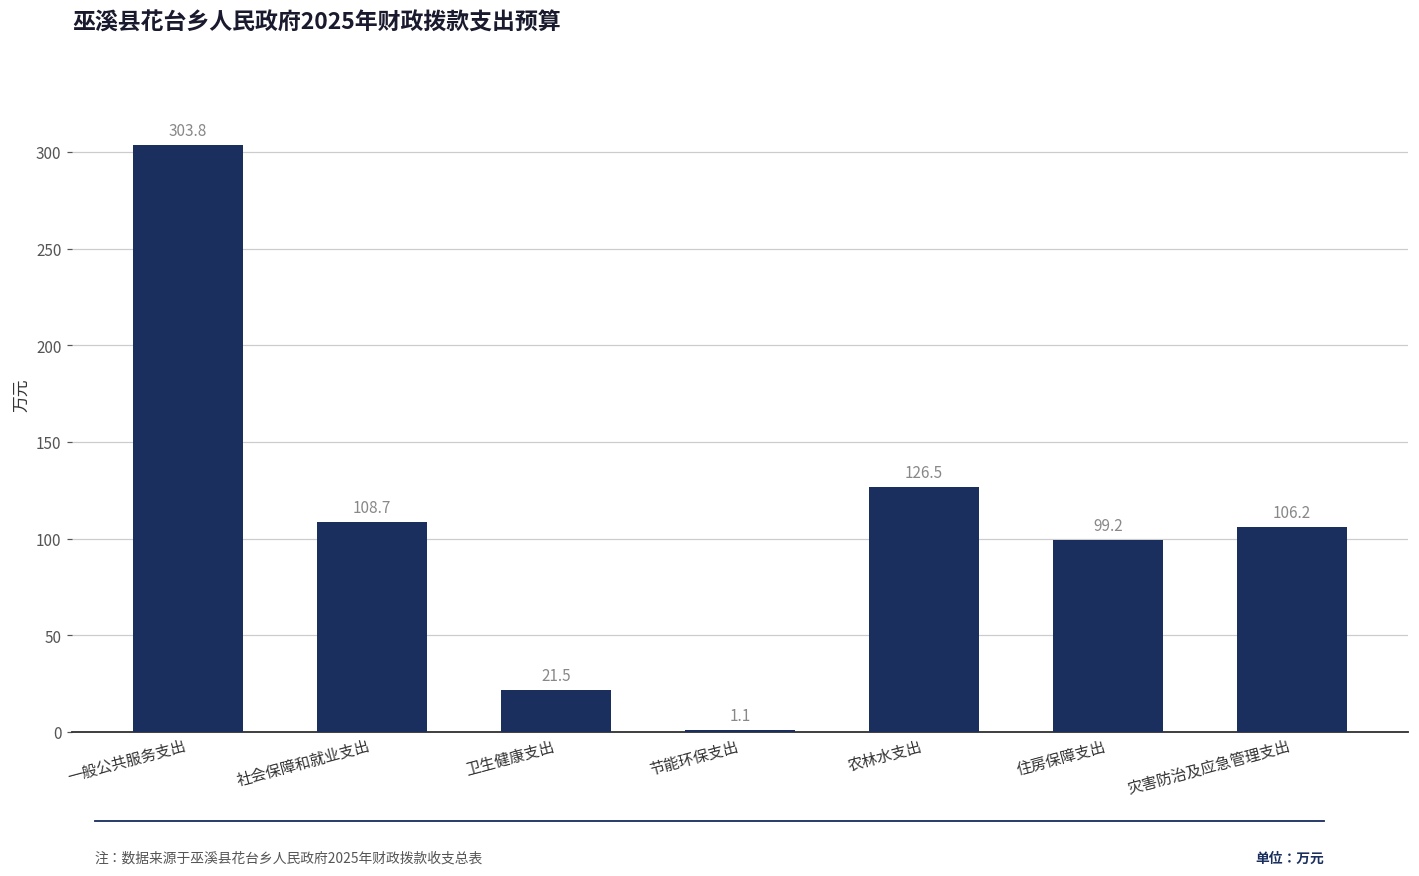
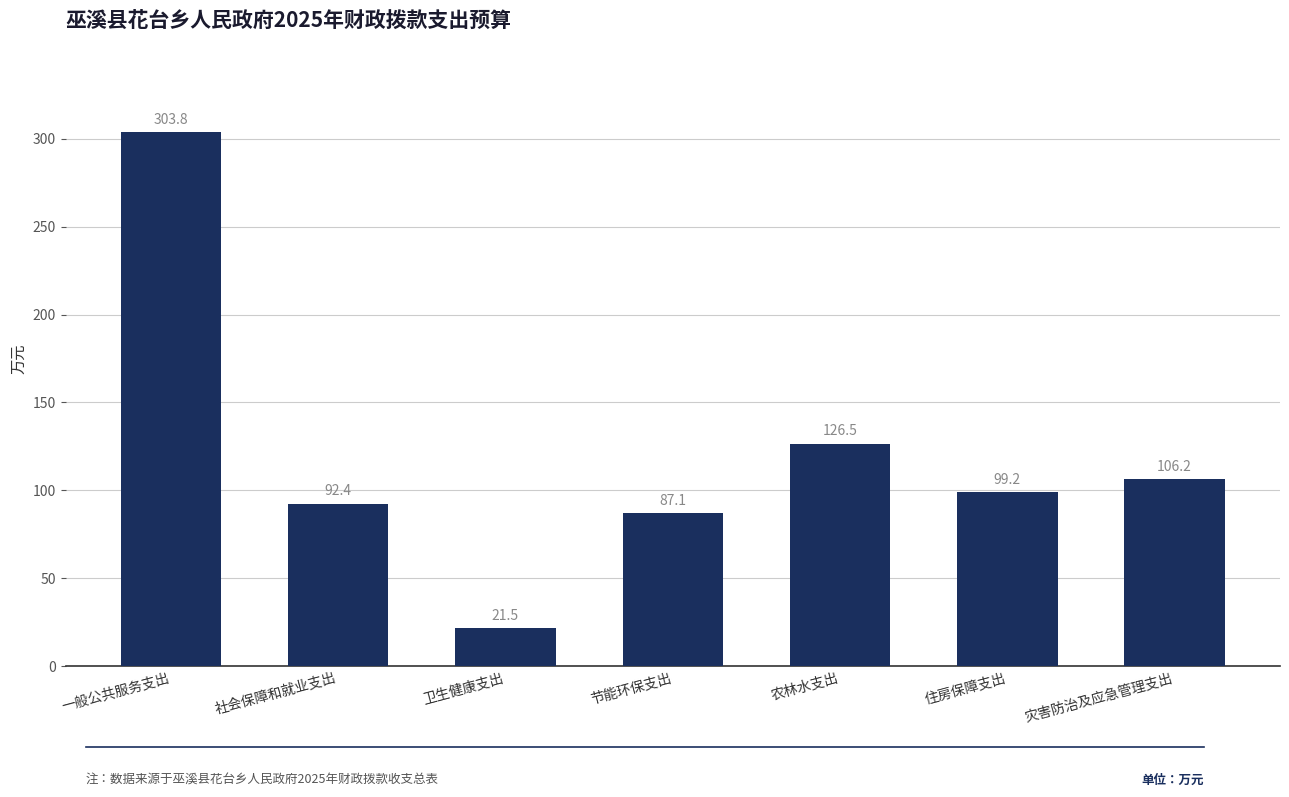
  {
    "一般公共服务支出": 303.8,
-   "社会保障和就业支出": 108.7,
+   "社会保障和就业支出": 92.4,
    "卫生健康支出": 21.5,
-   "节能环保支出": 1.1,
+   "节能环保支出": 87.1,
    "农林水支出": 126.5,
    "住房保障支出": 99.2,
    "灾害防治及应急管理支出": 106.2
  }
